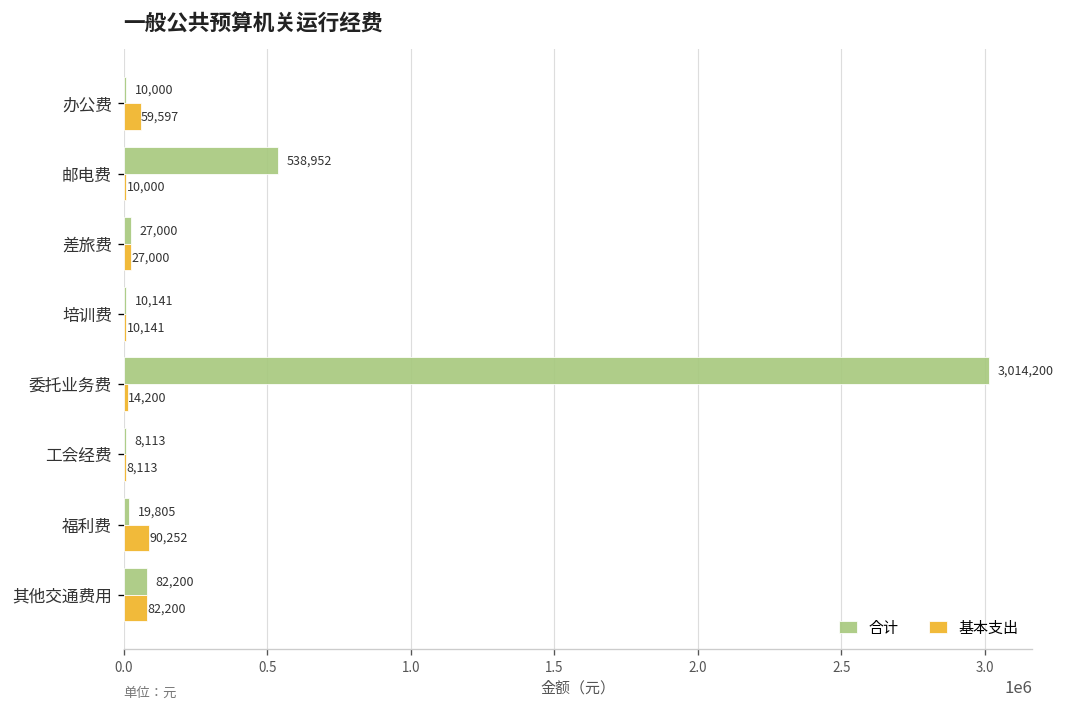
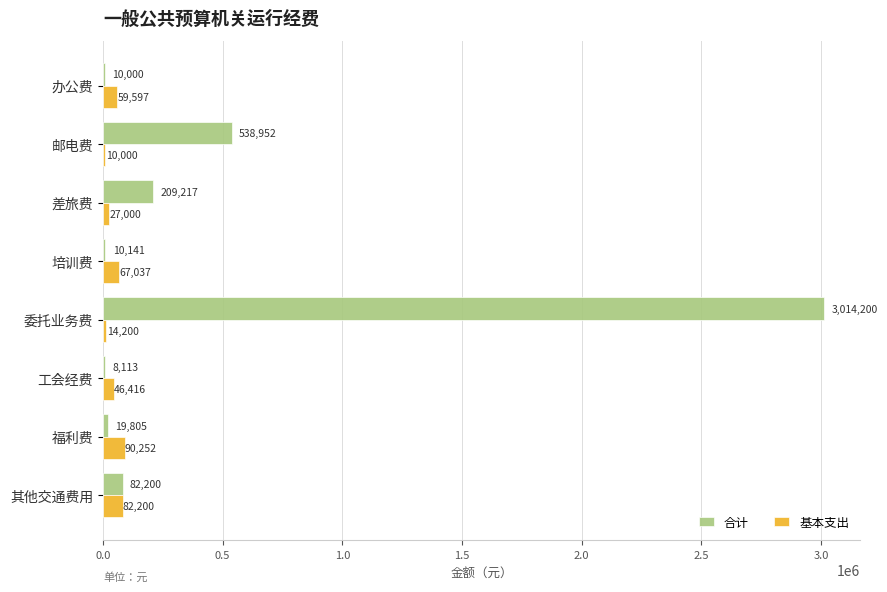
  {
    "合计": {
      "办公费": "10,000",
      "邮电费": "538,952",
-     "差旅费": "27,000",
+     "差旅费": "209,217",
      "培训费": "10,141",
      "委托业务费": "3,014,200",
      "工会经费": "8,113",
      "福利费": "19,805",
      "其他交通费用": "82,200"
    },
    "基本支出": {
      "办公费": "59,597",
      "邮电费": "10,000",
      "差旅费": "27,000",
-     "培训费": "10,141",
+     "培训费": "67,037",
      "委托业务费": "14,200",
-     "工会经费": "8,113",
+     "工会经费": "46,416",
      "福利费": "90,252",
      "其他交通费用": "82,200"
    }
  }
